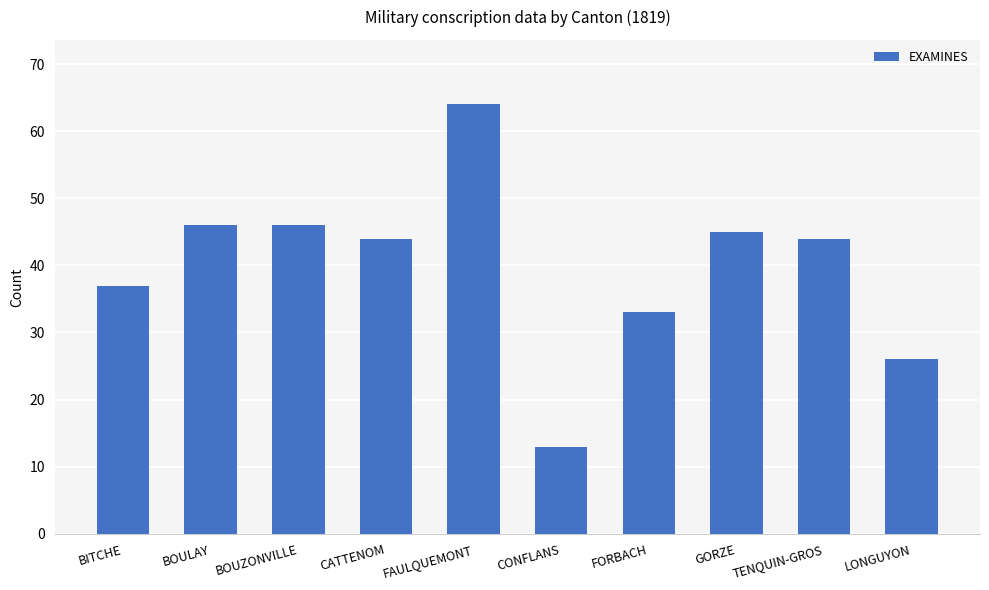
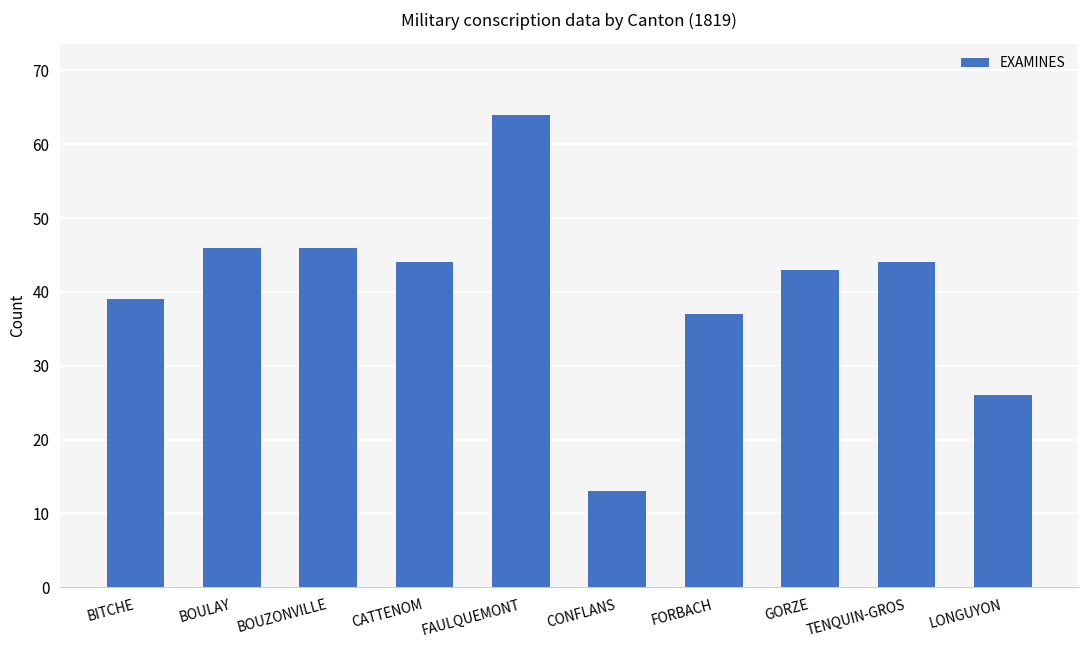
  {
-   "BITCHE": 37,
+   "BITCHE": 39,
    "BOULAY": 46,
    "BOUZONVILLE": 46,
    "CATTENOM": 44,
    "FAULQUEMONT": 64,
    "CONFLANS": 13,
-   "FORBACH": 33,
-   "GORZE": 45,
+   "FORBACH": 37,
+   "GORZE": 43,
    "TENQUIN-GROS": 44,
    "LONGUYON": 26
  }
